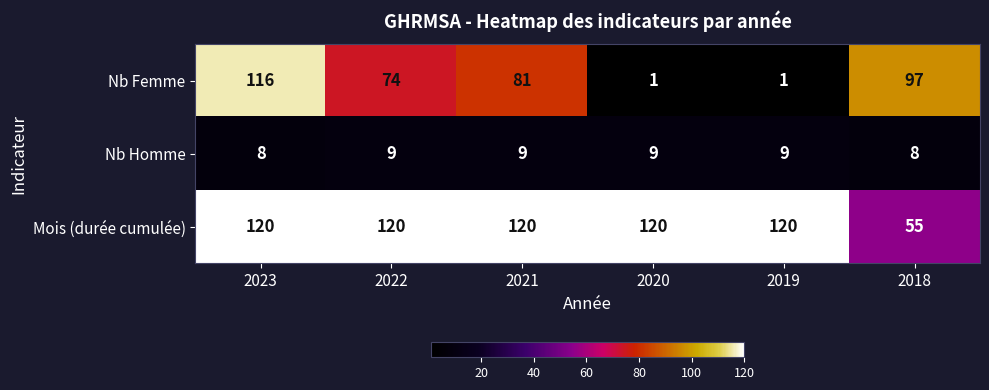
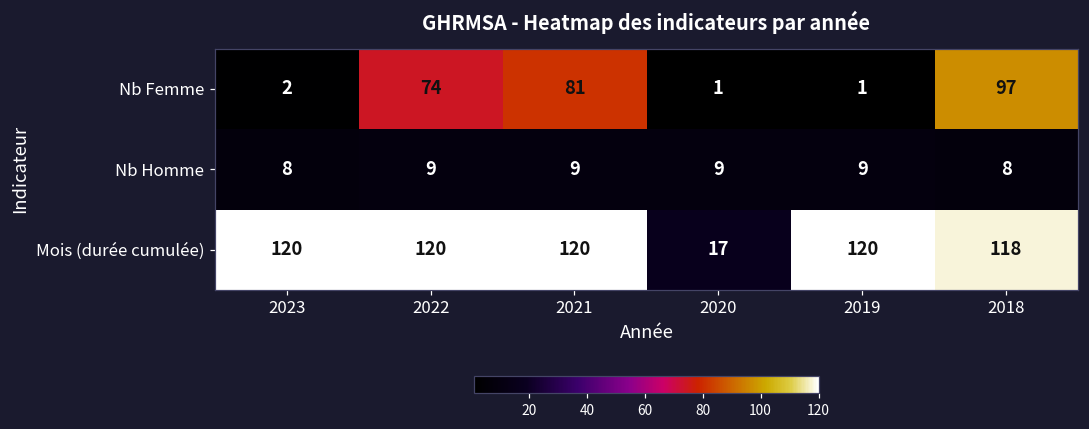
  {
    "Nb Femme": {
-     "2023": 116,
+     "2023": 2,
      "2022": 74,
      "2021": 81,
      "2020": 1,
      "2019": 1,
      "2018": 97
    },
    "Nb Homme": {
      "2023": 8,
      "2022": 9,
      "2021": 9,
      "2020": 9,
      "2019": 9,
      "2018": 8
    },
    "Mois (durée cumulée)": {
      "2023": 120,
      "2022": 120,
      "2021": 120,
-     "2020": 120,
+     "2020": 17,
      "2019": 120,
-     "2018": 55
+     "2018": 118
    }
  }
